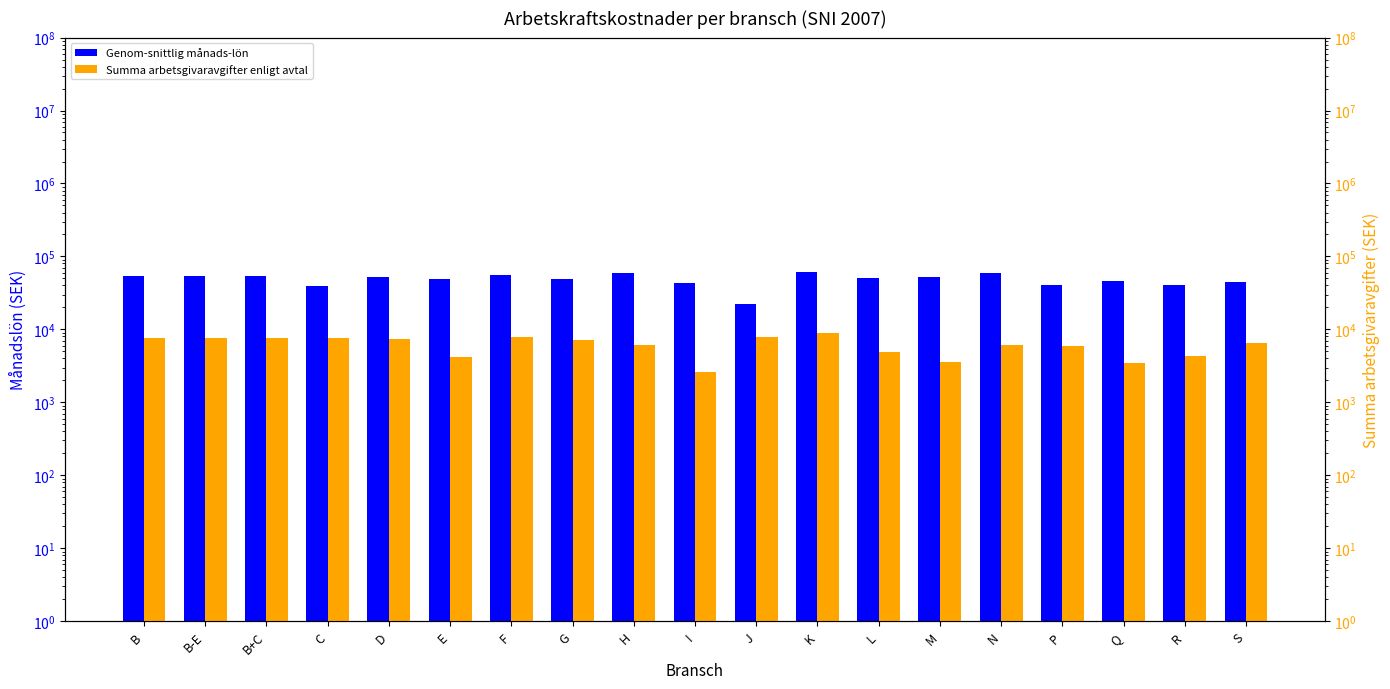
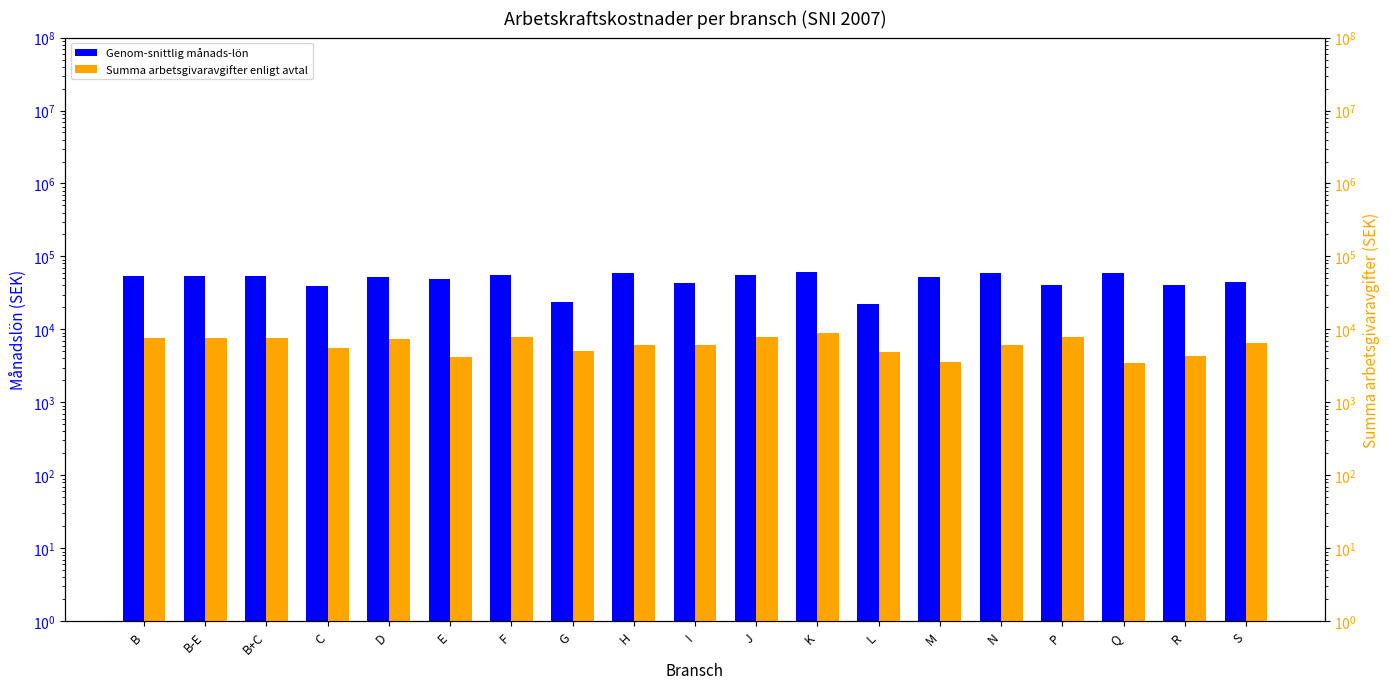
  {
    "Genom-snittlig månads-lön": {
      "B": 50000,
      "B-E": 50000,
      "B+C": 50000,
      "C": 40000,
      "D": 50000,
      "E": 50000,
      "F": 60000,
-     "G": 50000,
+     "G": 23000,
      "H": 60000,
      "I": 40000,
-     "J": 22000,
+     "J": 60000,
      "K": 60000,
-     "L": 50000,
+     "L": 22000,
      "M": 50000,
      "N": 60000,
      "P": 40000,
-     "Q": 50000,
+     "Q": 60000,
      "R": 40000,
      "S": 40000
    },
    "Summa arbetsgivaravgifter enligt avtal": {
      "B": 8000,
      "B-E": 8000,
      "B+C": 8000,
-     "C": 8000,
+     "C": 5000,
      "D": 7000,
      "E": 4000,
      "F": 8000,
-     "G": 7000,
+     "G": 5000,
      "H": 6000,
-     "I": 2600,
+     "I": 6000,
      "J": 8000,
      "K": 9000,
      "L": 5000,
      "M": 4000,
      "N": 6000,
-     "P": 6000,
+     "P": 8000,
      "Q": 4000,
      "R": 4000,
      "S": 6000
    }
  }
